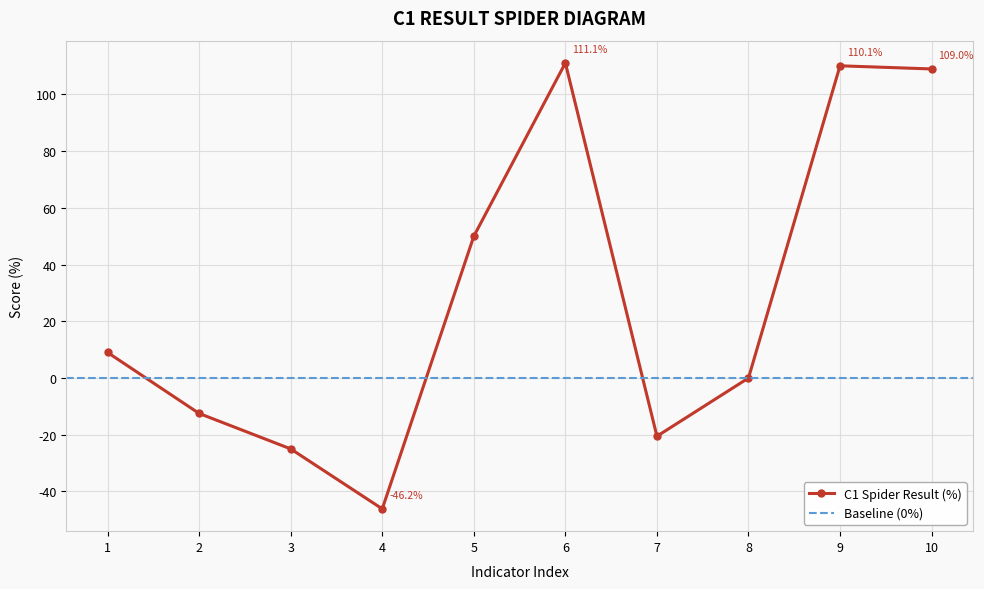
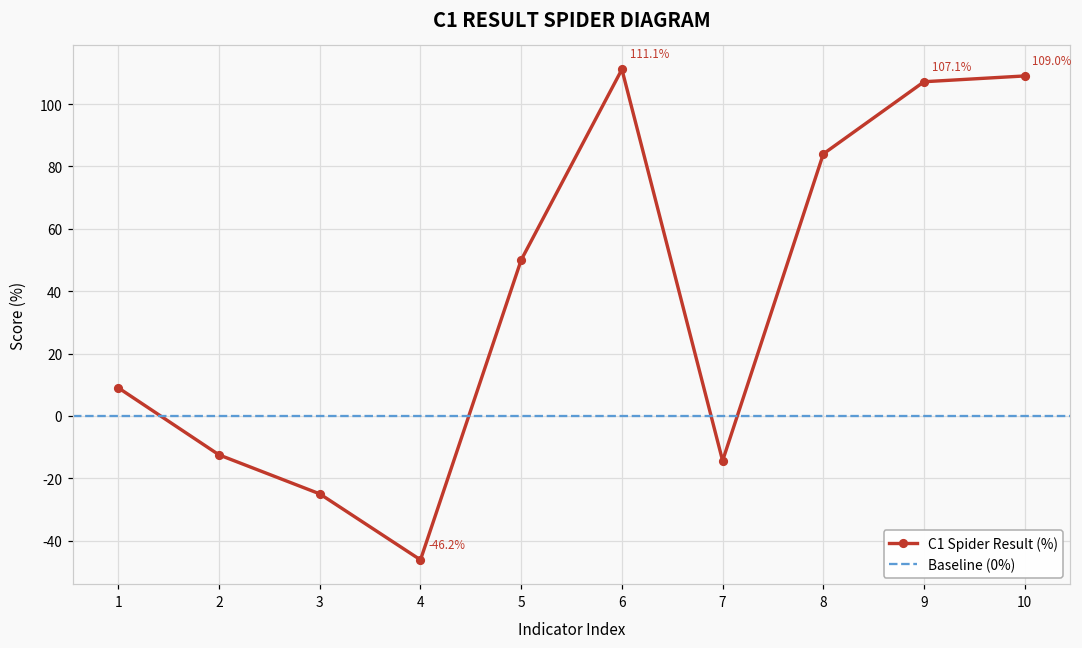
  {
    "4": "-46.2%",
    "6": "111.1%",
-   "7": "-21",
-   "8": "0",
-   "9": "110.1%",
+   "7": "-14",
+   "8": "84",
+   "9": "107.1%",
    "10": "109.0%"
  }
